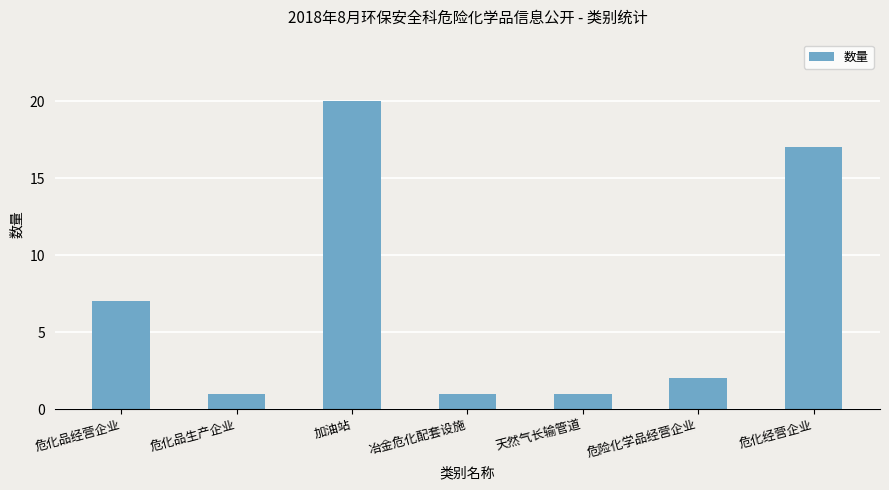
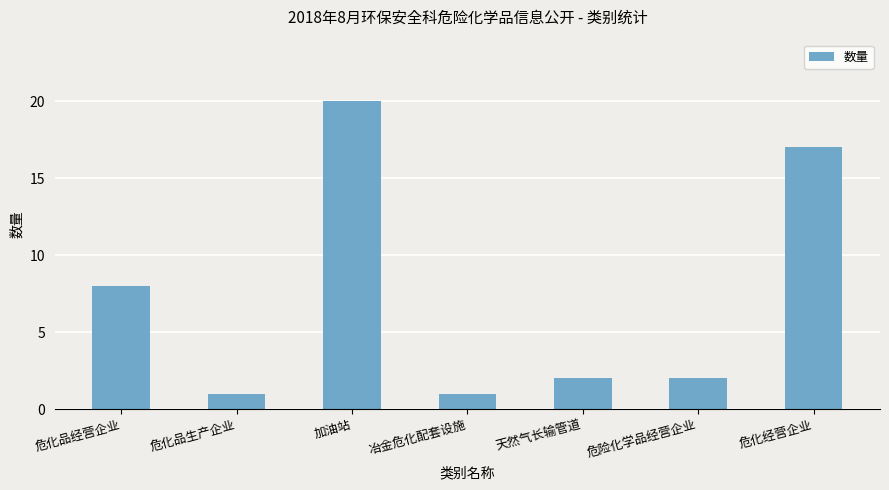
  {
-   "危化品经营企业": 7,
+   "危化品经营企业": 8,
    "危化品生产企业": 1,
    "加油站": 20,
    "冶金危化配套设施": 1,
-   "天然气长输管道": 1,
+   "天然气长输管道": 2,
    "危险化学品经营企业": 2,
    "危化经营企业": 17
  }
